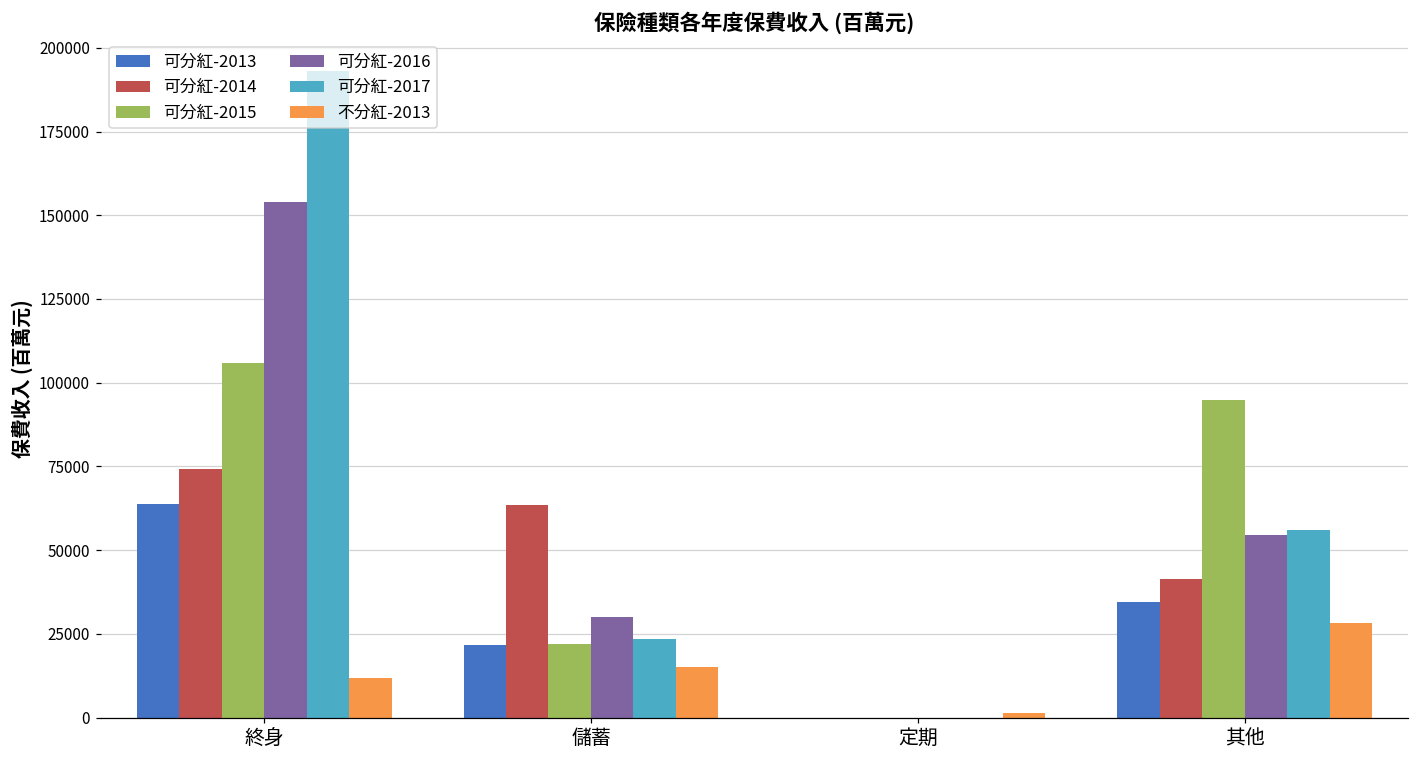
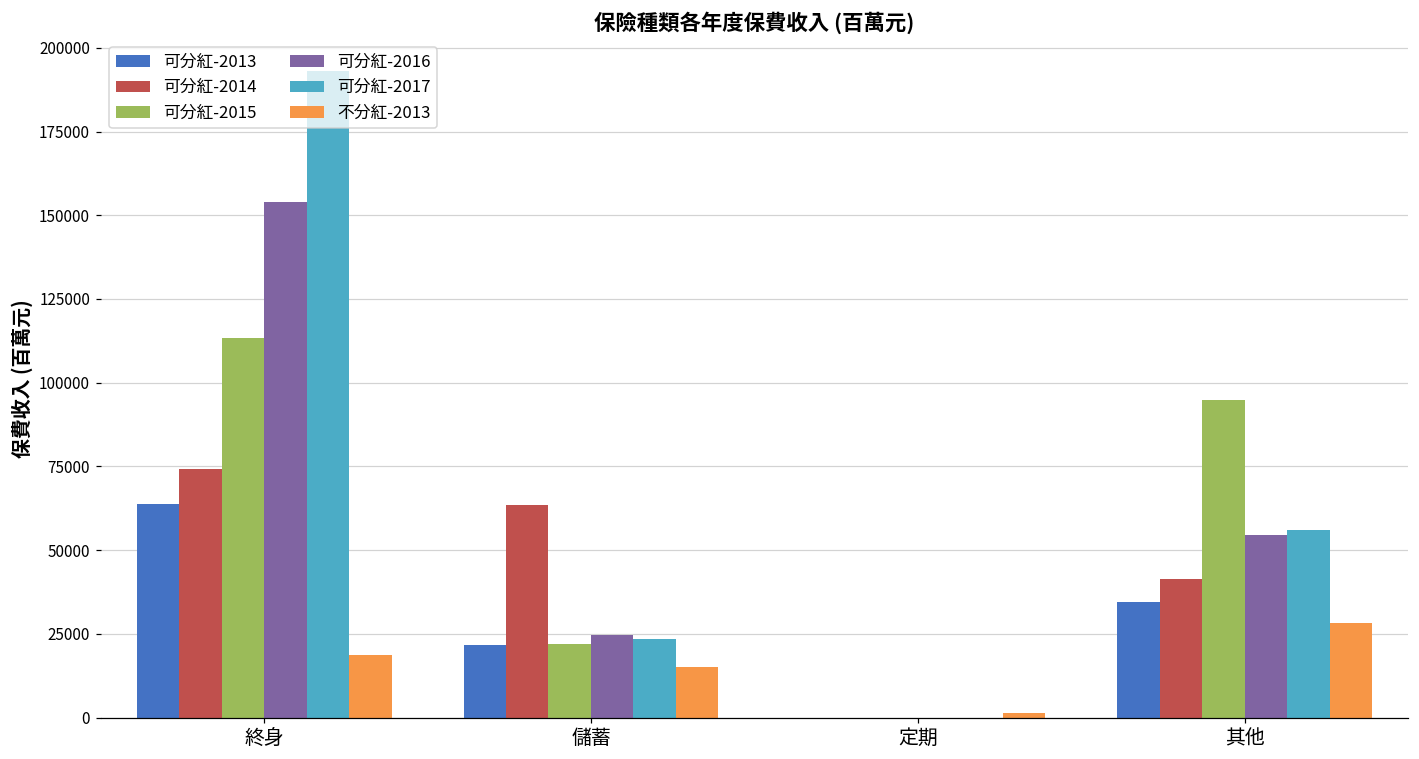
  {
    "可分紅-2014": {
      "終身": 74000,
      "儲蓄": 64000,
      "定期": 0,
      "其他": 41000
    },
    "可分紅-2015": {
-     "終身": 106000,
+     "終身": 113000,
      "儲蓄": 22000,
      "定期": 0,
      "其他": 95000
    },
    "可分紅-2016": {
      "終身": 154000,
-     "儲蓄": 30000,
+     "儲蓄": 25000,
      "定期": 0,
      "其他": 55000
    },
    "不分紅-2013": {
-     "終身": 12000,
+     "終身": 19000,
      "儲蓄": 15000,
      "定期": 1000,
      "其他": 28000
    }
  }
